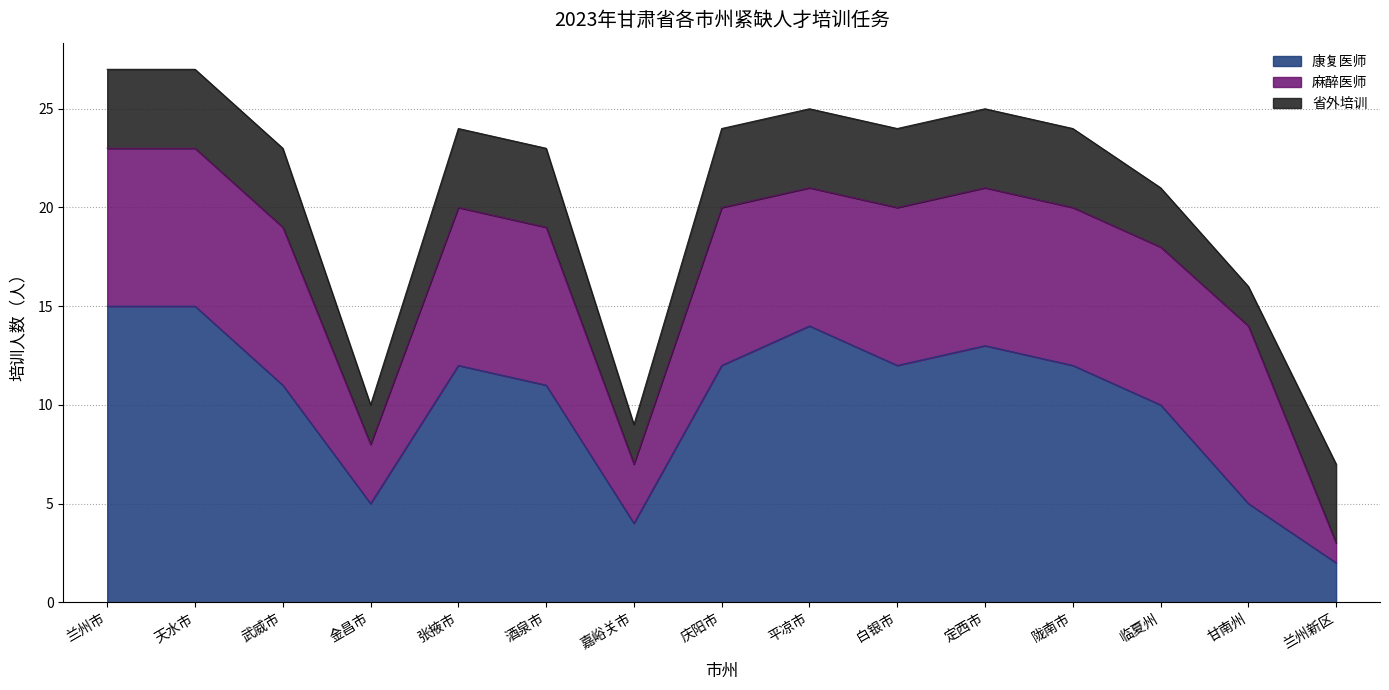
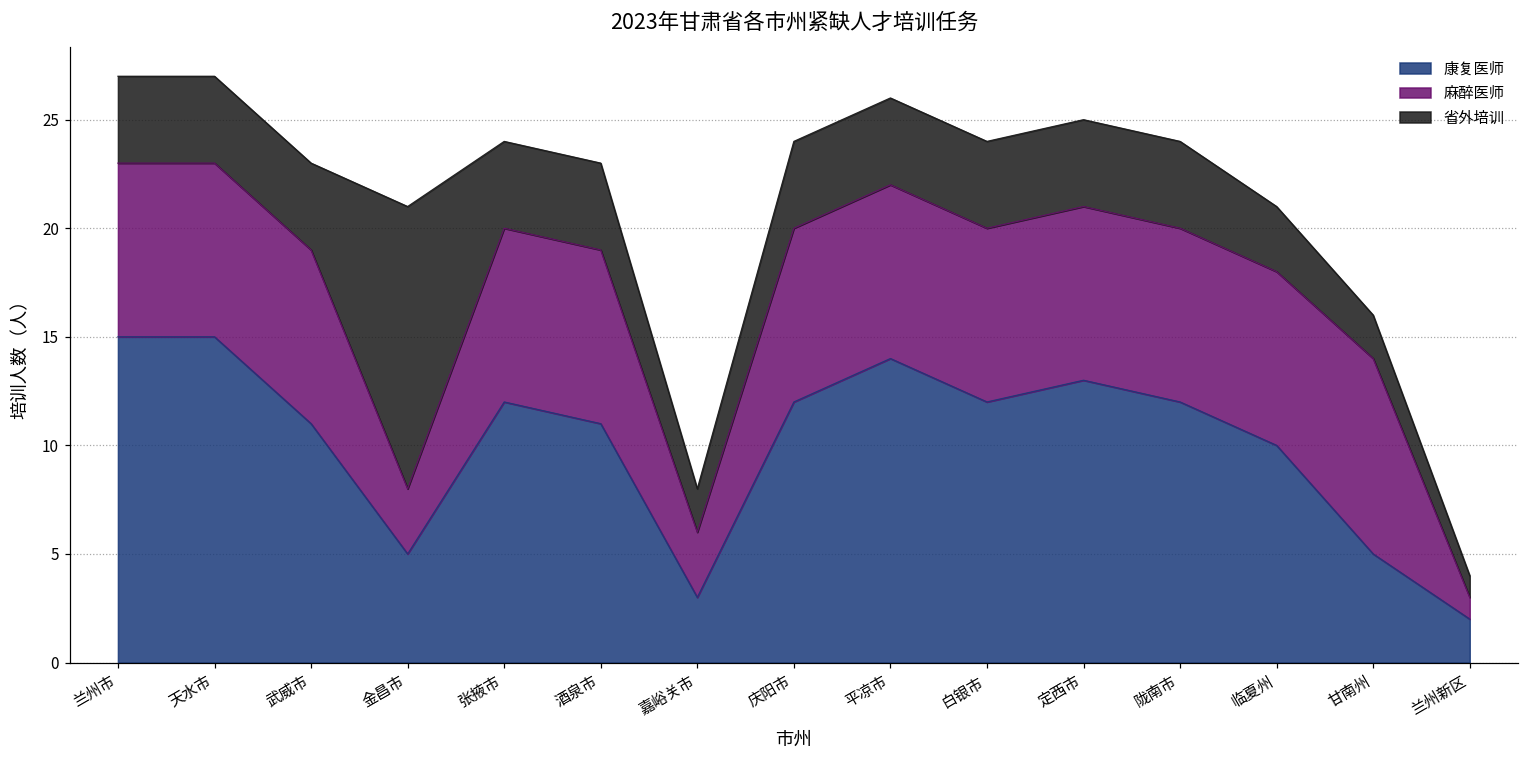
  {
    "康复医师": {
      "兰州市": 15,
      "天水市": 15,
      "武威市": 11,
      "金昌市": 5,
      "张掖市": 12,
      "酒泉市": 11,
-     "嘉峪关市": 4,
+     "嘉峪关市": 3,
      "庆阳市": 12,
      "平凉市": 14,
      "白银市": 12,
      "定西市": 13,
      "陇南市": 12,
      "临夏州": 10,
      "甘南州": 5,
      "兰州新区": 2
    },
    "麻醉医师": {
      "兰州市": 8,
      "天水市": 8,
      "武威市": 8,
      "金昌市": 3,
      "张掖市": 8,
      "酒泉市": 8,
      "嘉峪关市": 3,
      "庆阳市": 8,
-     "平凉市": 7,
+     "平凉市": 8,
      "白银市": 8,
      "定西市": 8,
      "陇南市": 8,
      "临夏州": 8,
      "甘南州": 9,
      "兰州新区": 1
    },
    "省外培训": {
      "兰州市": 4,
      "天水市": 4,
      "武威市": 4,
-     "金昌市": 2,
+     "金昌市": 13,
      "张掖市": 4,
      "酒泉市": 4,
      "嘉峪关市": 2,
      "庆阳市": 4,
      "平凉市": 4,
      "白银市": 4,
      "定西市": 4,
      "陇南市": 4,
      "临夏州": 3,
      "甘南州": 2,
-     "兰州新区": 4
+     "兰州新区": 1
    }
  }
